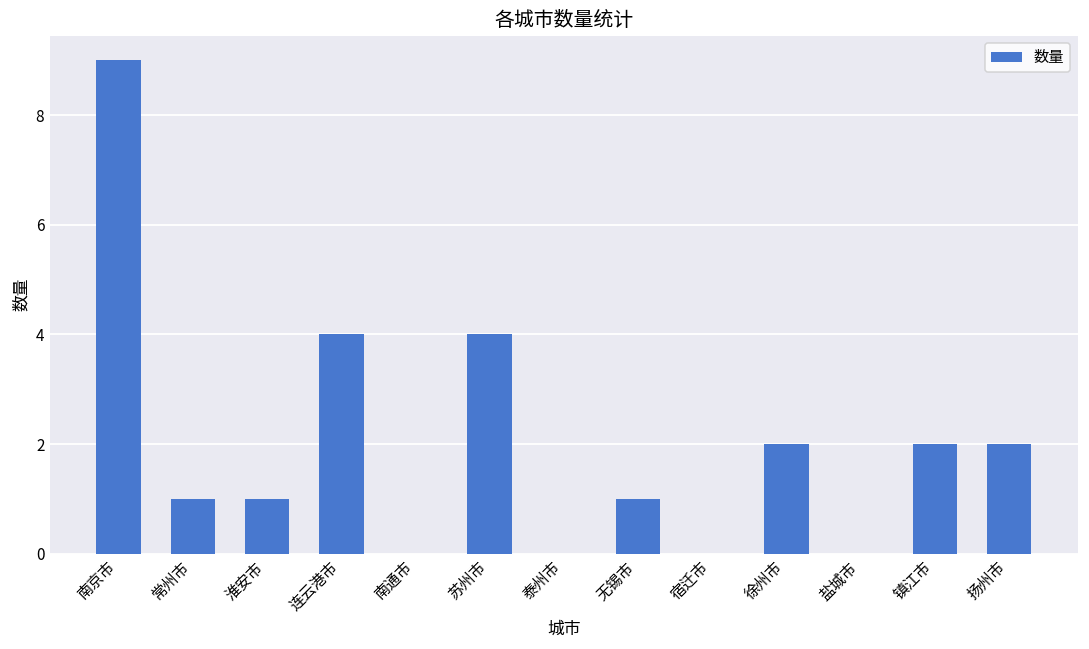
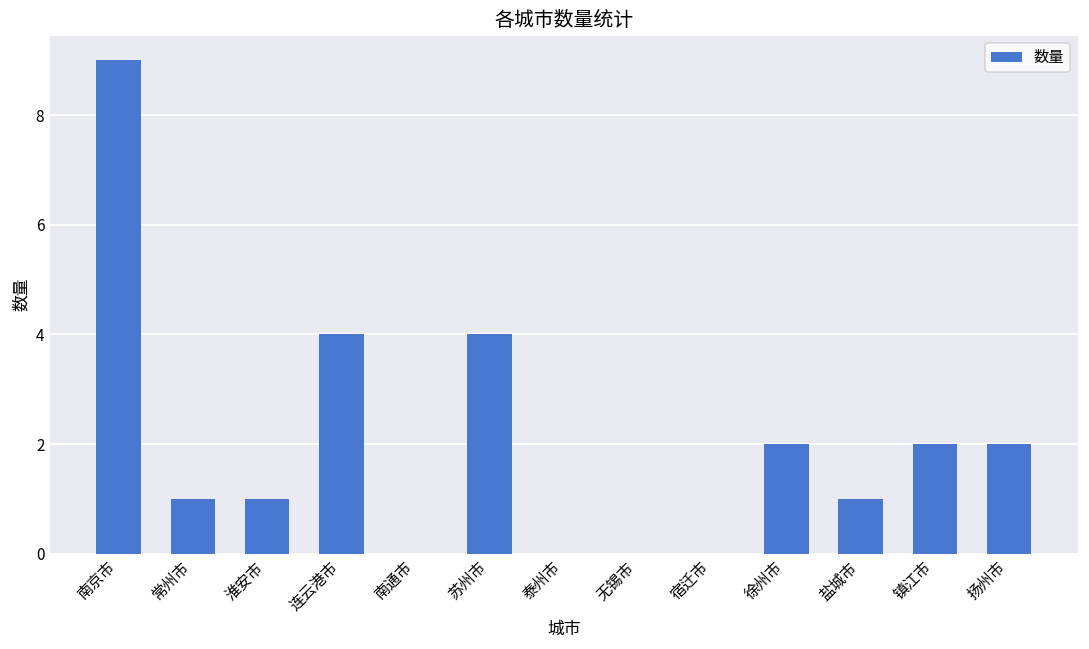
  {
    "南京市": 9,
    "常州市": 1,
    "淮安市": 1,
    "连云港市": 4,
    "南通市": 0,
    "苏州市": 4,
    "泰州市": 0,
-   "无锡市": 1,
+   "无锡市": 0,
    "宿迁市": 0,
    "徐州市": 2,
-   "盐城市": 0,
+   "盐城市": 1,
    "镇江市": 2,
    "扬州市": 2
  }
